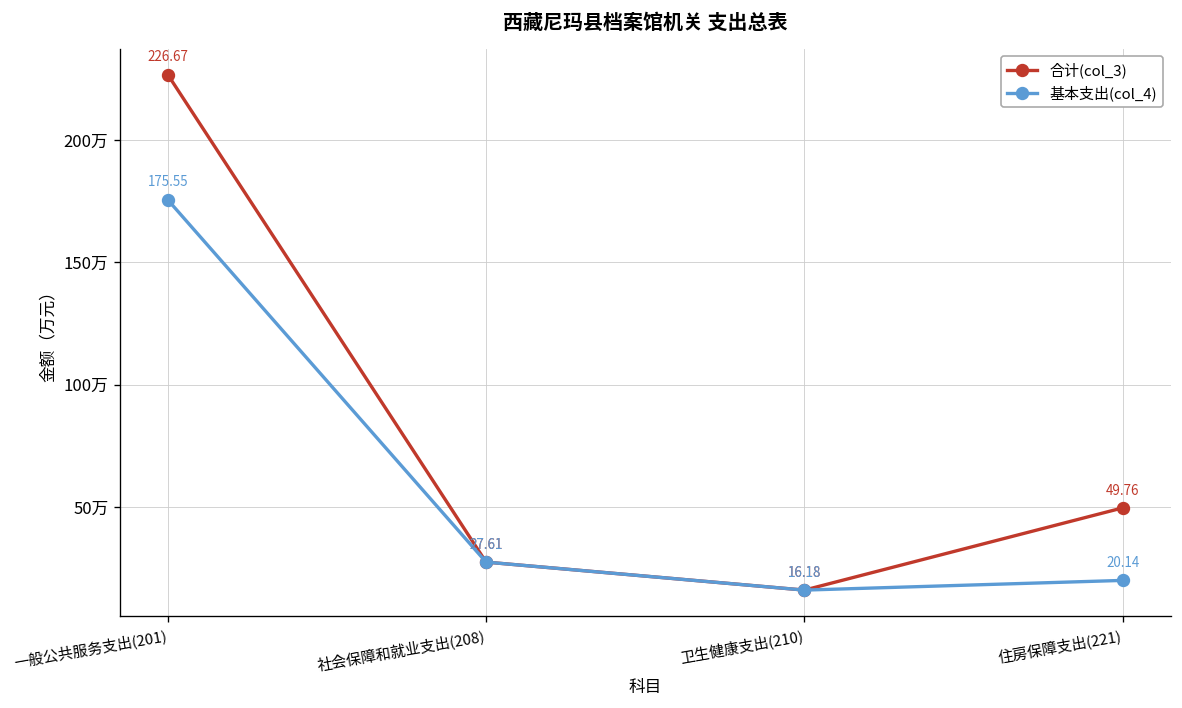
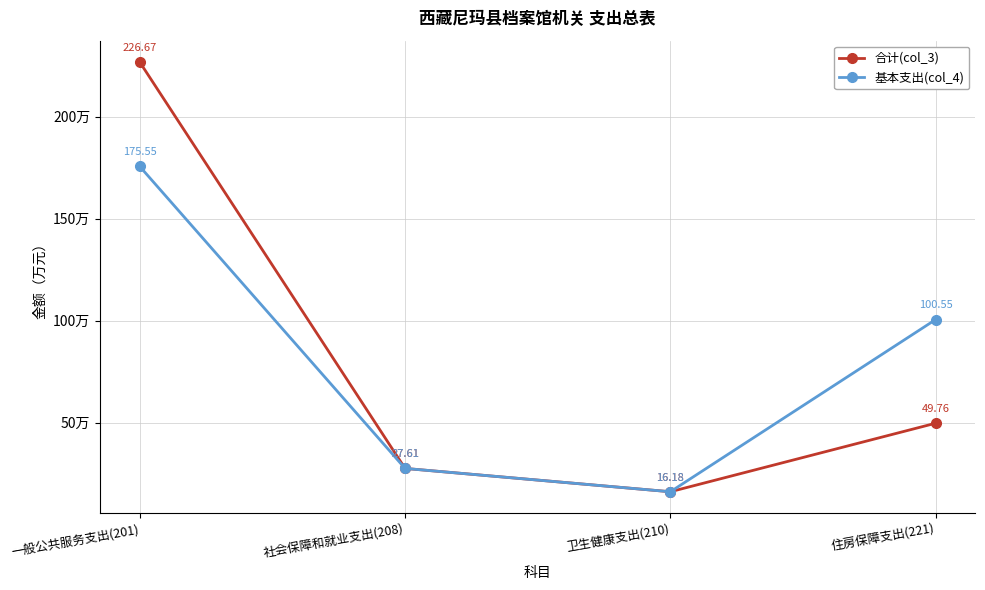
  {
    "合计(col_3)": {
      "一般公共服务支出(201)": 226.67,
      "住房保障支出(221)": 49.76
    },
    "基本支出(col_4)": {
      "一般公共服务支出(201)": 175.55,
-     "住房保障支出(221)": 20.14
+     "住房保障支出(221)": 100.55
    }
  }
